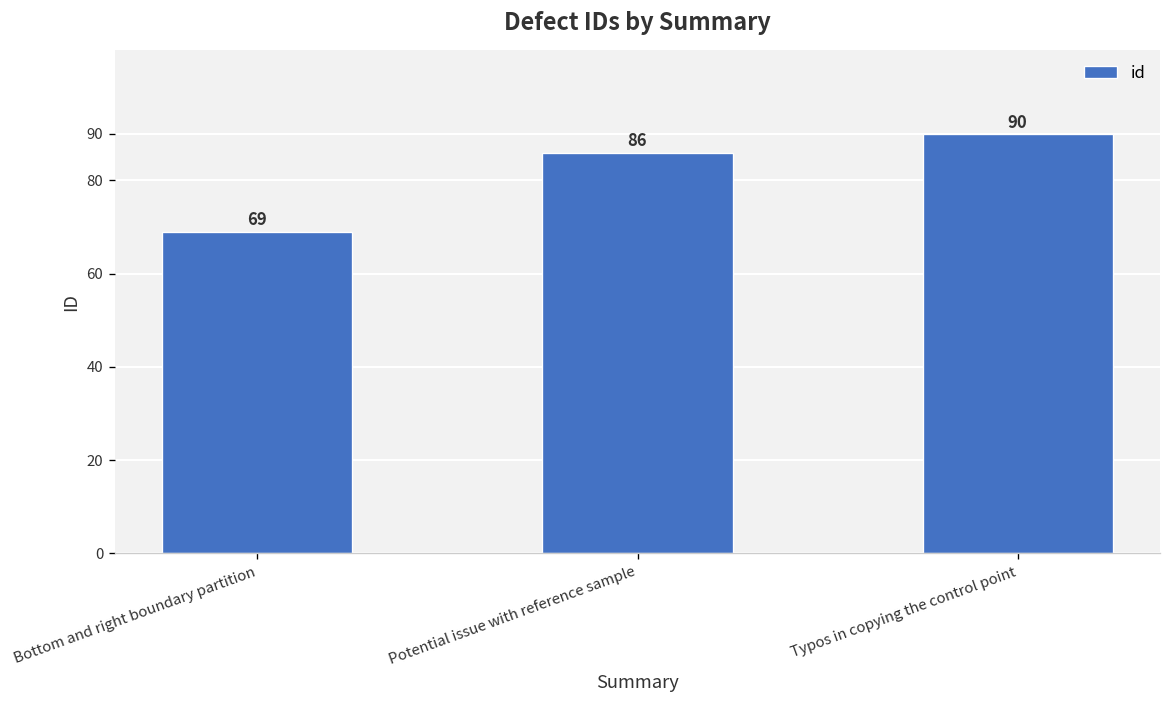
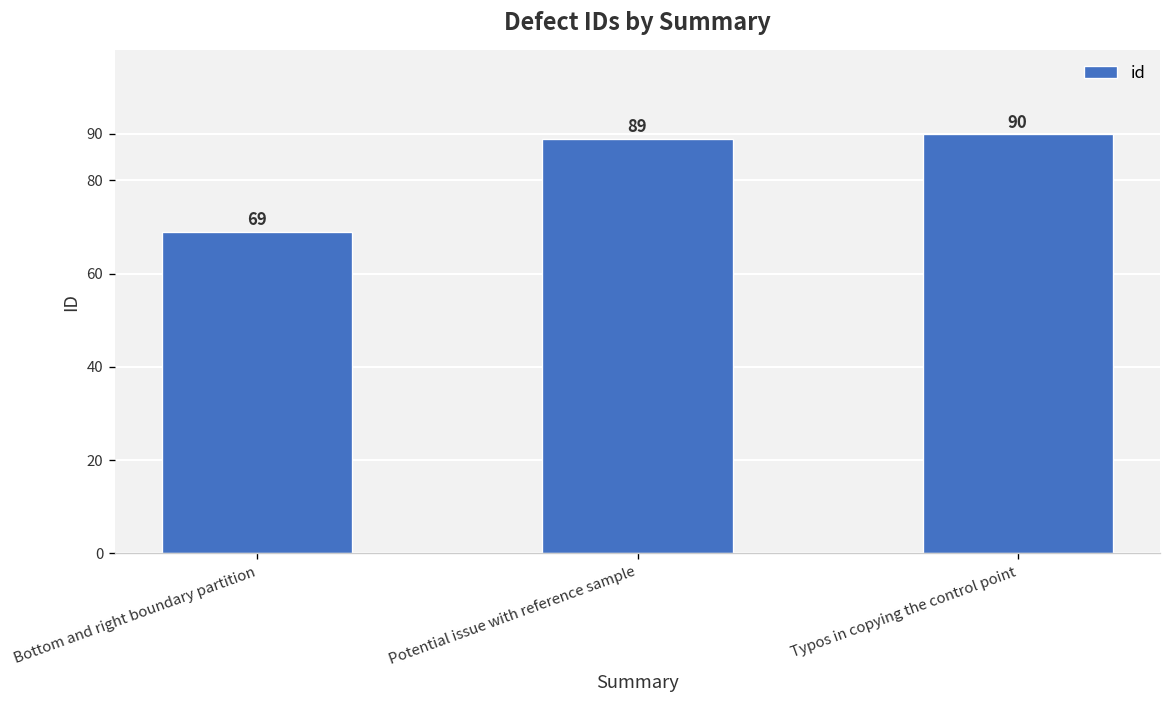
  {
    "Bottom and right boundary partition": 69,
-   "Potential issue with reference sample": 86,
+   "Potential issue with reference sample": 89,
    "Typos in copying the control point": 90
  }
